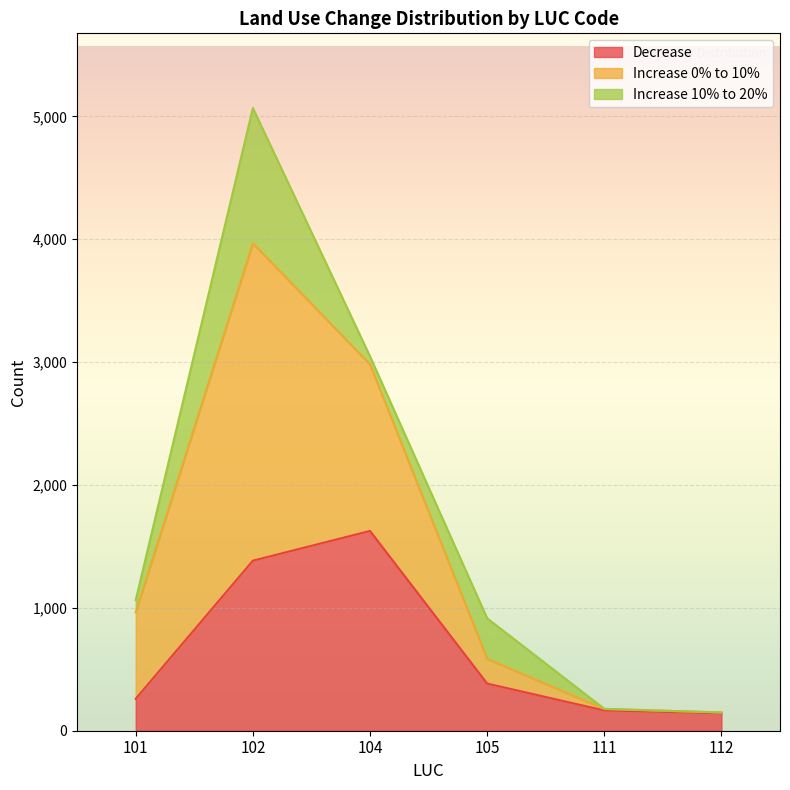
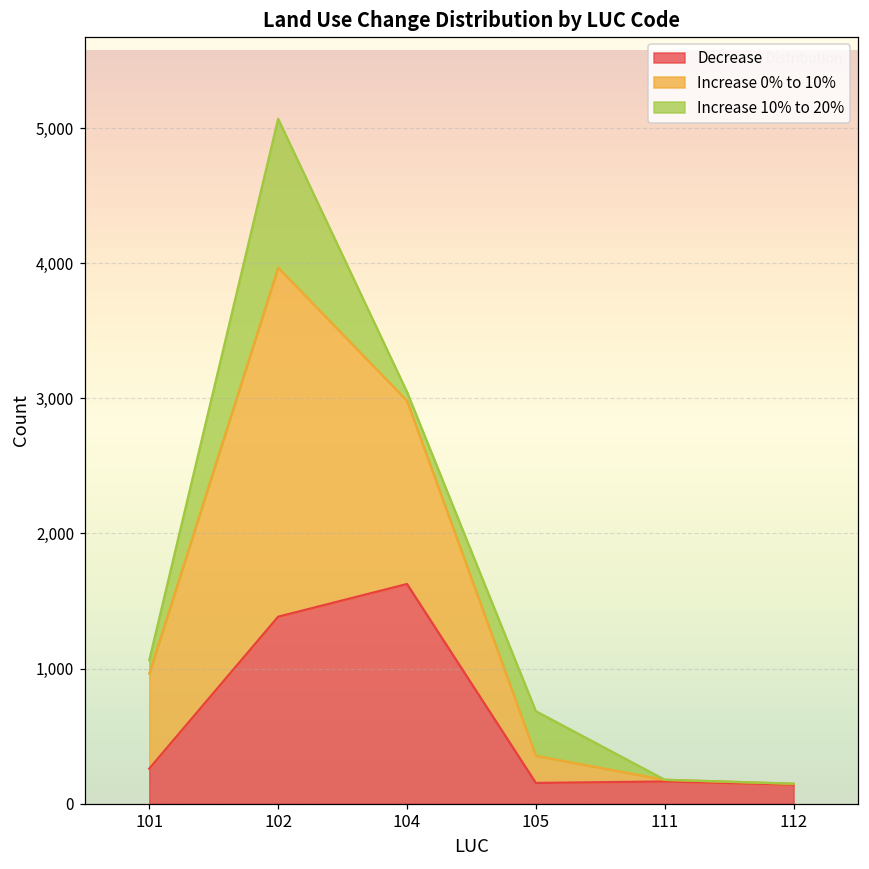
  {
    "Decrease": {
      "101": "260",
      "102": "1,380",
      "104": "1,630",
-     "105": "380"
+     "105": "150"
    },
    "Increase 0% to 10%": {
      "101": "700",
      "102": "2,580",
      "104": "1,360",
      "105": "200"
    },
    "Increase 10% to 20%": {
      "101": "100",
      "102": "1,100",
      "104": "70",
      "105": "330"
    }
  }
